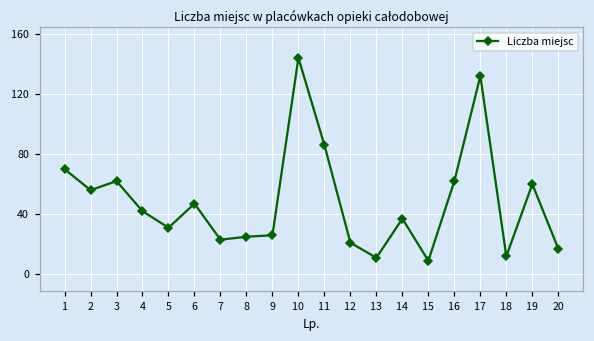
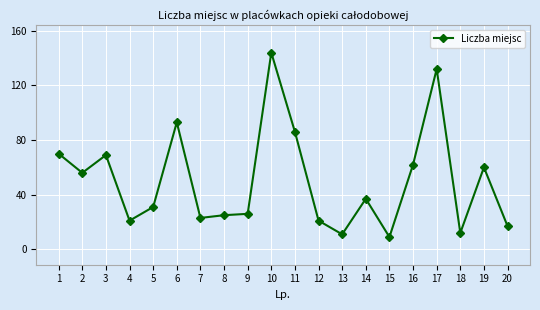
  {
    "1": 70,
    "2": 56,
-   "3": 62,
-   "4": 42,
+   "3": 69,
+   "4": 21,
    "5": 31,
-   "6": 47,
+   "6": 93,
    "7": 23,
    "8": 25,
    "9": 26,
    "10": 144,
    "11": 86,
    "12": 21,
    "13": 11,
    "14": 37,
    "15": 9,
    "16": 62,
    "17": 132,
    "18": 12,
    "19": 60,
    "20": 17
  }
